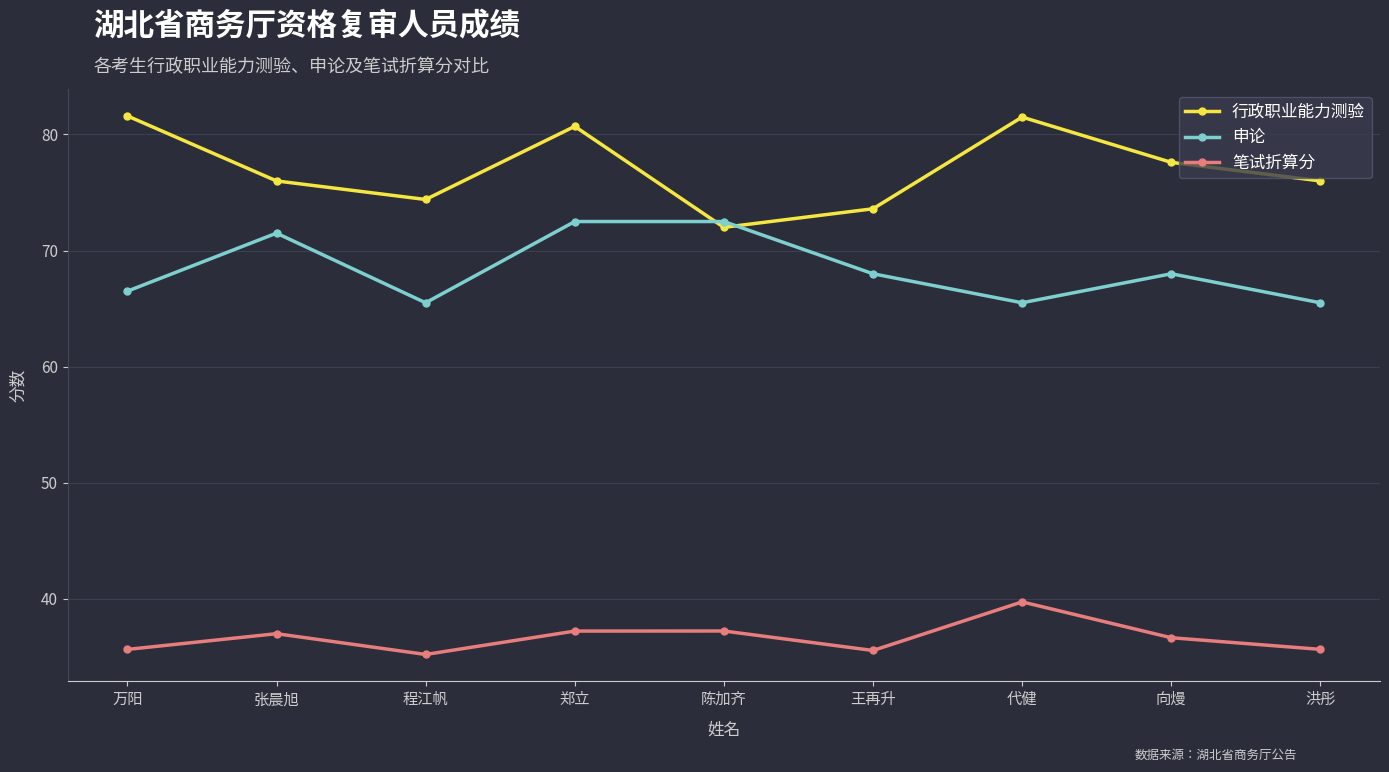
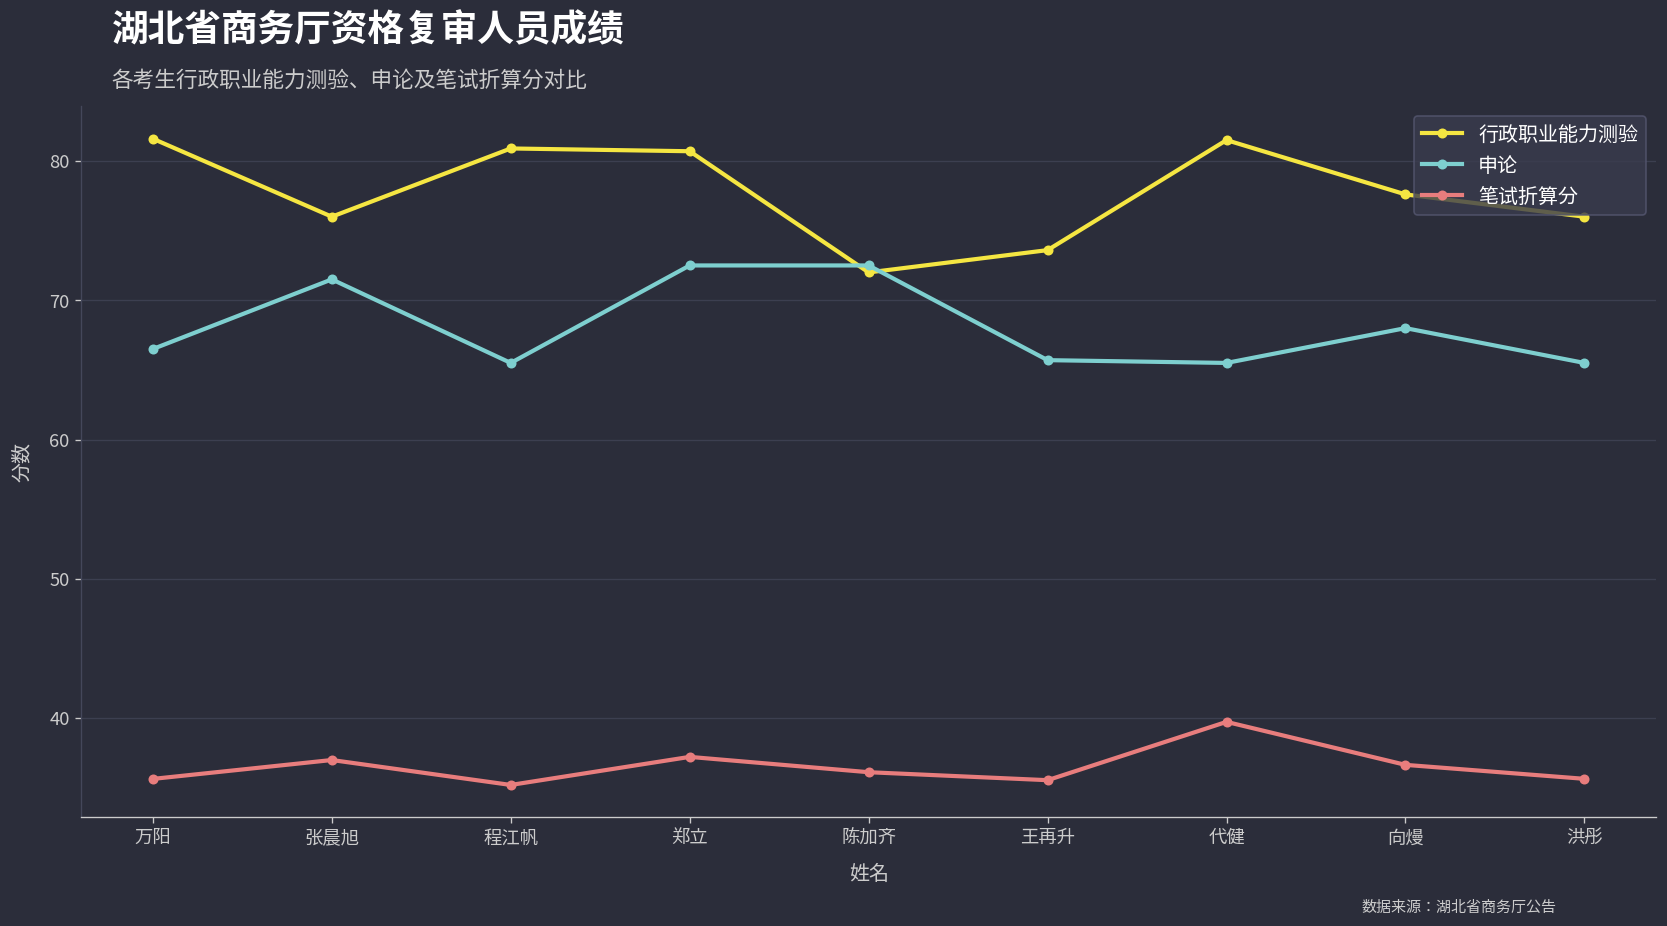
  {
    "行政职业能力测验": {
      "万阳": 81.6,
      "张晨旭": 76.0,
-     "程江帆": 74.4,
+     "程江帆": 80.9,
      "郑立": 80.7,
      "陈加齐": 72.0,
      "王再升": 73.6,
      "代健": 81.5,
      "向熳": 77.6,
      "洪彤": 76.0
    },
    "申论": {
      "万阳": 66.5,
      "张晨旭": 71.5,
      "程江帆": 65.5,
      "郑立": 72.5,
      "陈加齐": 72.5,
-     "王再升": 68.0,
+     "王再升": 65.7,
      "代健": 65.5,
      "向熳": 68.0,
      "洪彤": 65.5
    },
    "笔试折算分": {
      "万阳": 35.6,
      "张晨旭": 37.0,
      "程江帆": 35.2,
      "郑立": 37.2,
-     "陈加齐": 37.2,
+     "陈加齐": 36.1,
      "王再升": 35.5,
      "代健": 39.7,
      "向熳": 36.6,
      "洪彤": 35.6
    }
  }
